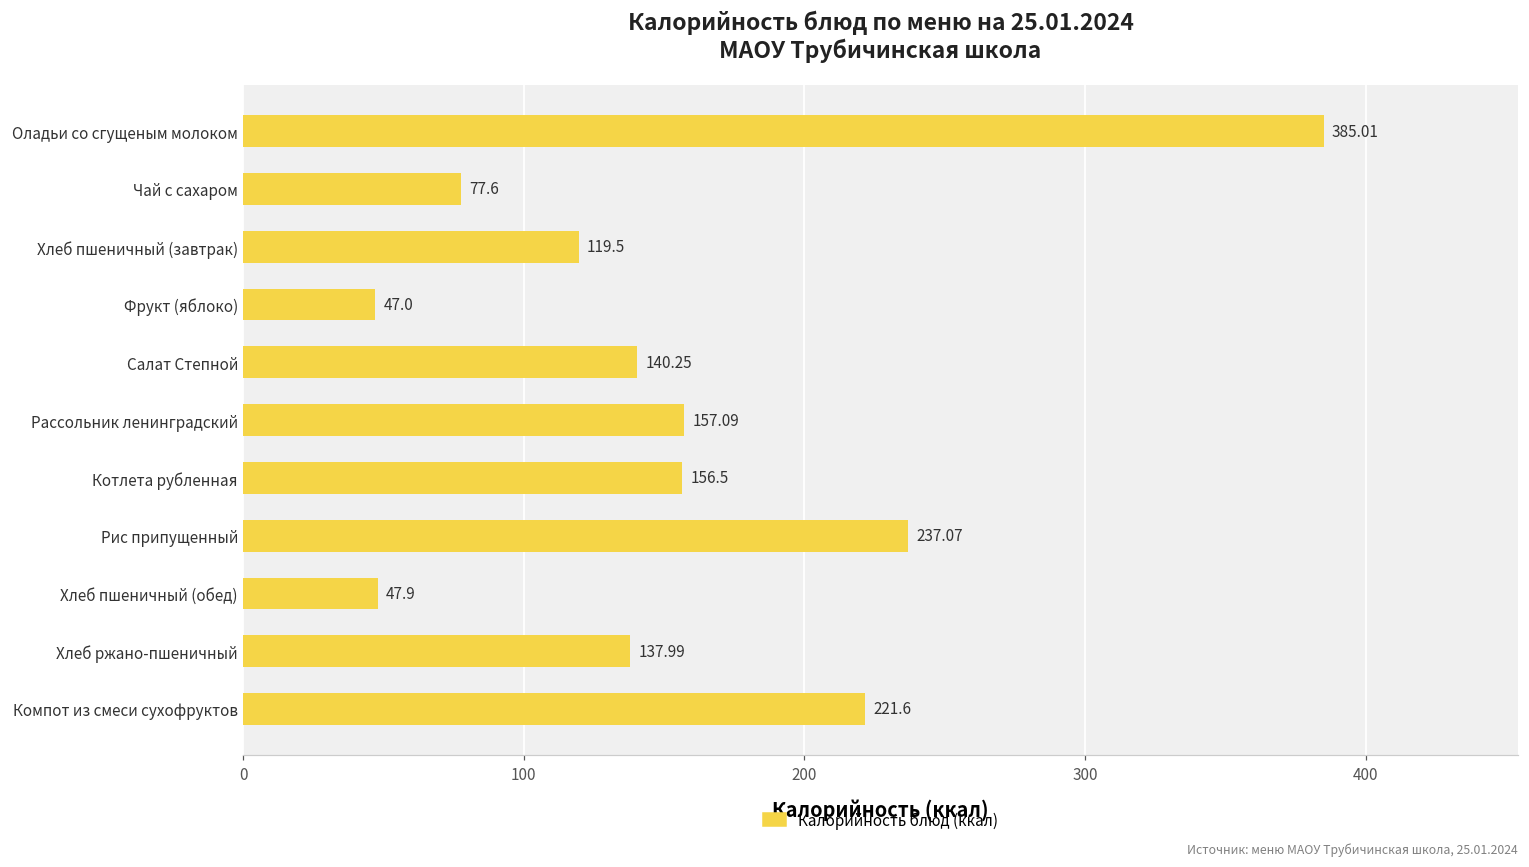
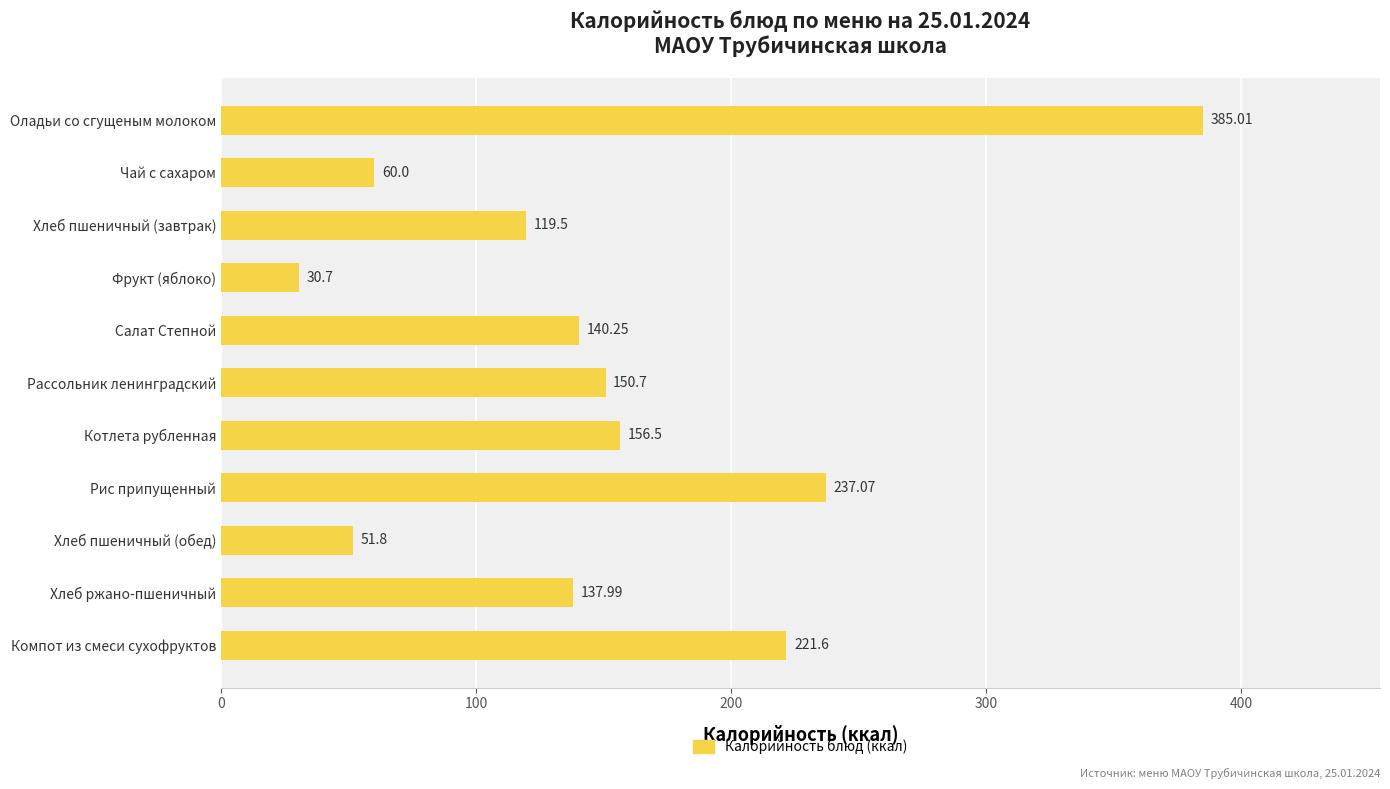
  {
    "Оладьи со сгущеным молоком": 385.01,
-   "Чай с сахаром": 77.6,
+   "Чай с сахаром": 60.0,
    "Хлеб пшеничный (завтрак)": 119.5,
-   "Фрукт (яблоко)": 47.0,
+   "Фрукт (яблоко)": 30.7,
    "Салат Степной": 140.25,
-   "Рассольник ленинградский": 157.09,
+   "Рассольник ленинградский": 150.7,
    "Котлета рубленная": 156.5,
    "Рис припущенный": 237.07,
-   "Хлеб пшеничный (обед)": 47.9,
+   "Хлеб пшеничный (обед)": 51.8,
    "Хлеб ржано-пшеничный": 137.99,
    "Компот из смеси сухофруктов": 221.6
  }
